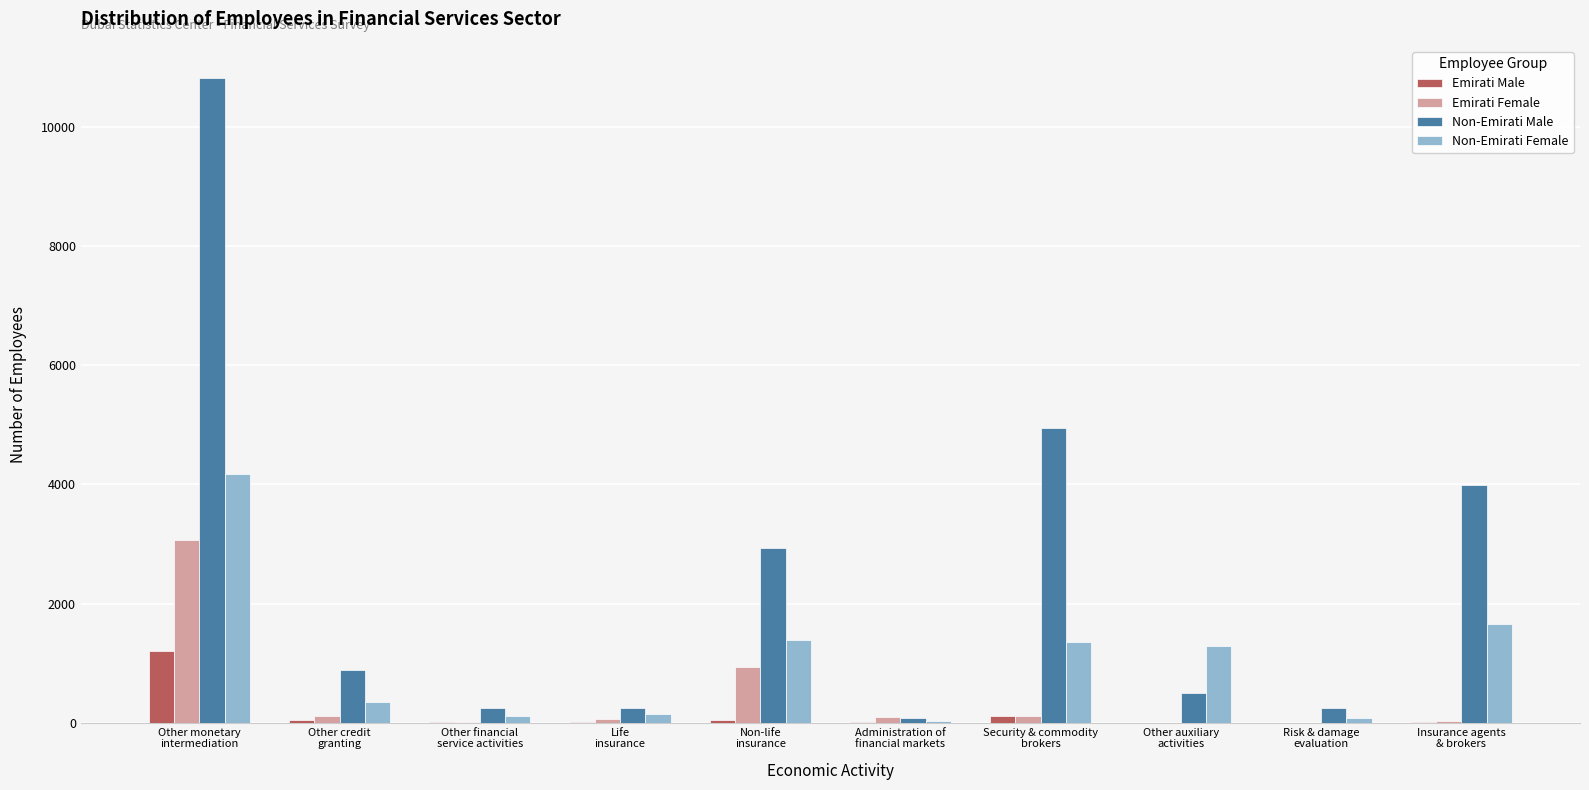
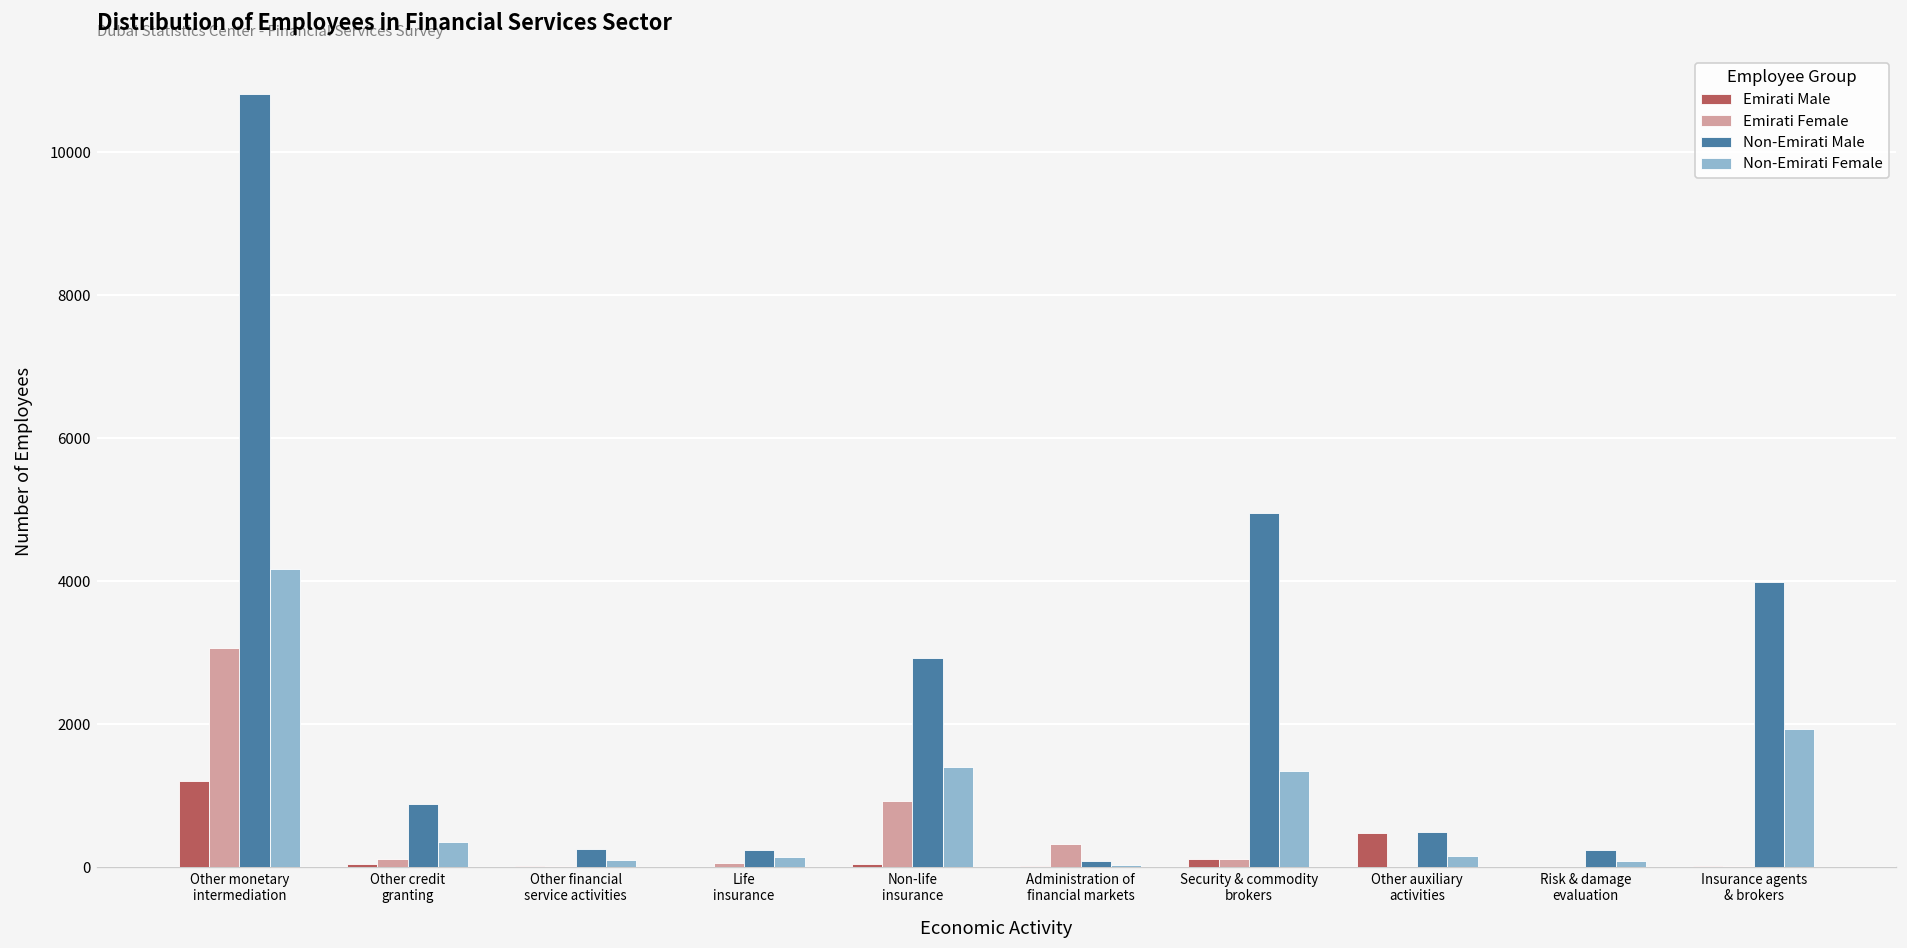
  {
    "Emirati Male": {
      "Other monetary intermediation": 1200,
      "Other credit granting": 0,
      "Non-life insurance": 100,
      "Security & commodity brokers": 100,
-     "Other auxiliary activities": 0,
+     "Other auxiliary activities": 500,
      "Risk & damage evaluation": 0
    },
    "Emirati Female": {
      "Other monetary intermediation": 3100,
      "Other credit granting": 100,
      "Life insurance": 100,
      "Non-life insurance": 900,
-     "Administration of financial markets": 100,
+     "Administration of financial markets": 300,
      "Security & commodity brokers": 100,
      "Risk & damage evaluation": 0
    },
    "Non-Emirati Male": {
      "Other monetary intermediation": 10800,
      "Other credit granting": 900,
      "Other financial service activities": 300,
      "Life insurance": 200,
      "Non-life insurance": 2900,
      "Administration of financial markets": 100,
      "Security & commodity brokers": 5000,
      "Other auxiliary activities": 500,
      "Risk & damage evaluation": 200,
      "Insurance agents & brokers": 4000
    },
    "Non-Emirati Female": {
      "Other monetary intermediation": 4200,
      "Other credit granting": 300,
      "Other financial service activities": 100,
      "Life insurance": 100,
      "Non-life insurance": 1400,
      "Security & commodity brokers": 1400,
-     "Other auxiliary activities": 1300,
+     "Other auxiliary activities": 200,
      "Risk & damage evaluation": 100,
-     "Insurance agents & brokers": 1700
+     "Insurance agents & brokers": 1900
    }
  }
